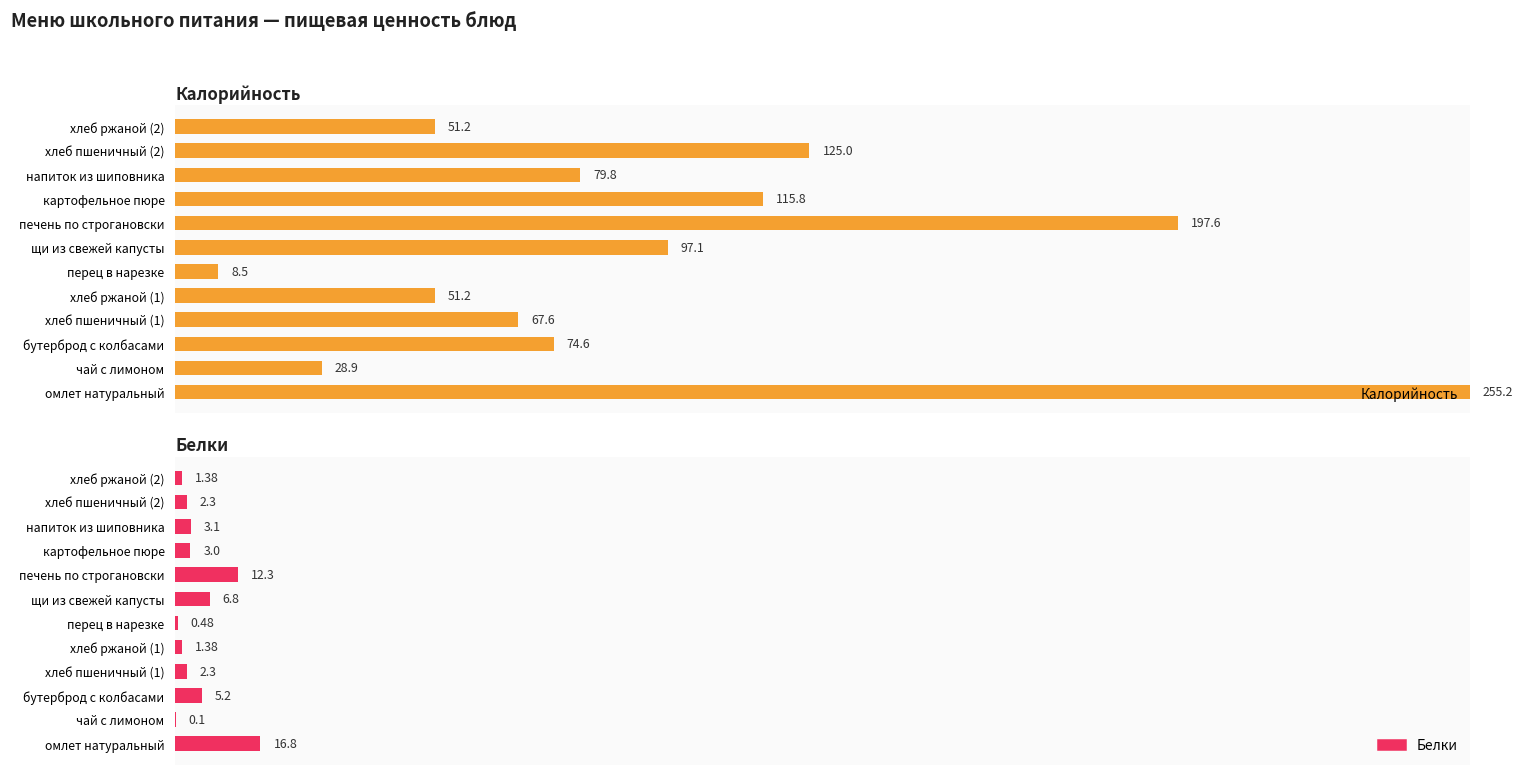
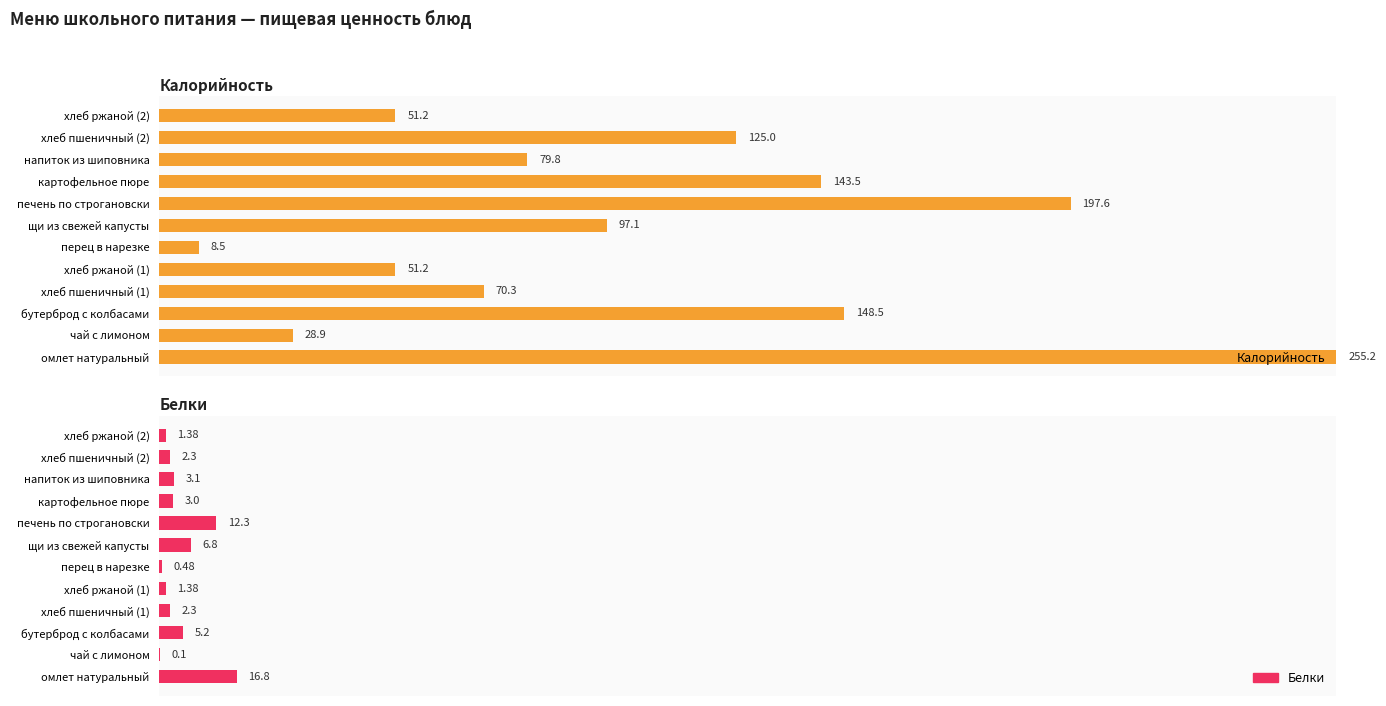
  {
    "Калорийность": {
-     "картофельное пюре": 115.8,
-     "хлеб пшеничный (1)": 67.6,
-     "бутерброд с колбасами": 74.6
+     "картофельное пюре": 143.5,
+     "хлеб пшеничный (1)": 70.3,
+     "бутерброд с колбасами": 148.5
    }
  }
